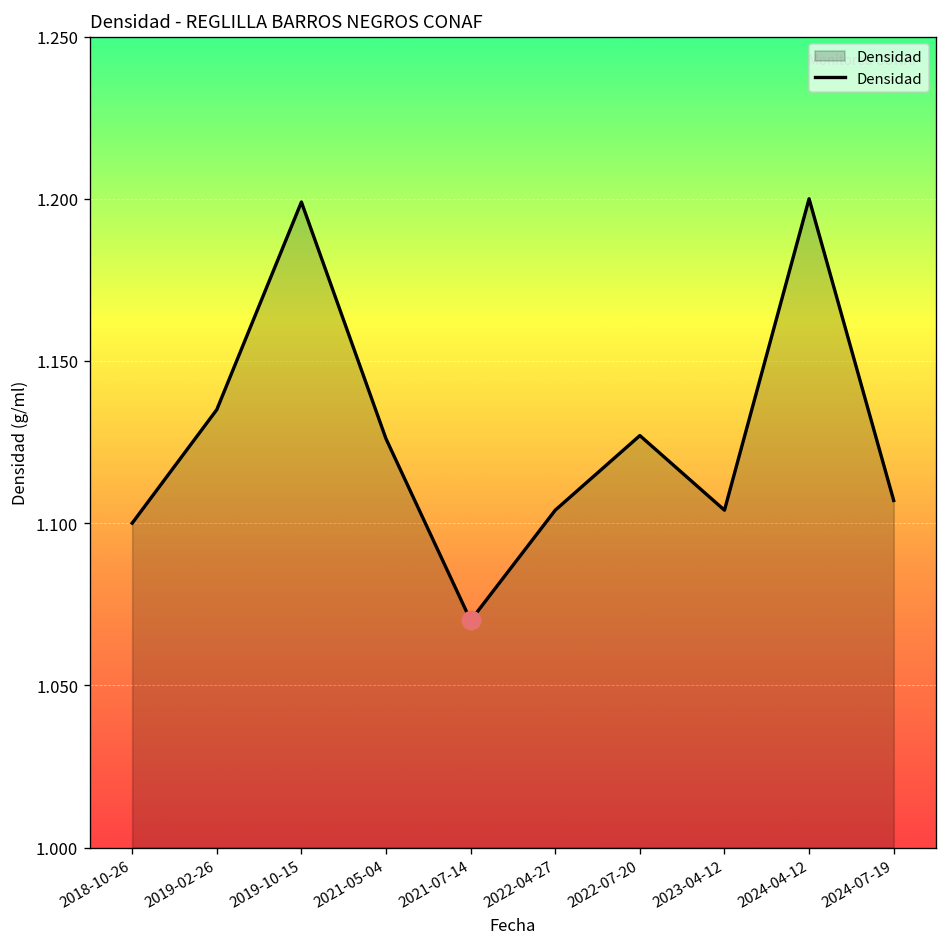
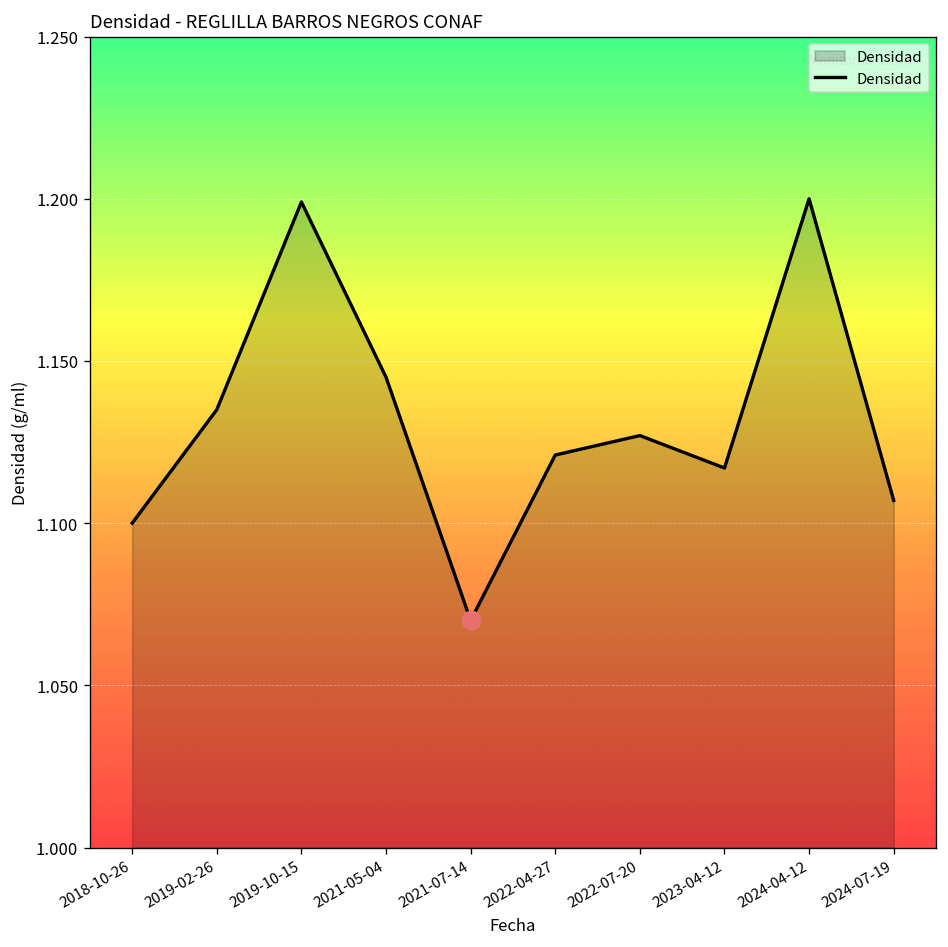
  {
    "Densidad": {
      "2018-10-26": 1.100,
      "2019-02-26": 1.135,
      "2019-10-15": 1.199,
-     "2021-05-04": 1.126,
-     "2022-04-27": 1.104,
+     "2021-05-04": 1.145,
+     "2022-04-27": 1.121,
      "2022-07-20": 1.127,
-     "2023-04-12": 1.104,
+     "2023-04-12": 1.117,
      "2024-04-12": 1.200,
      "2024-07-19": 1.107
    }
  }
